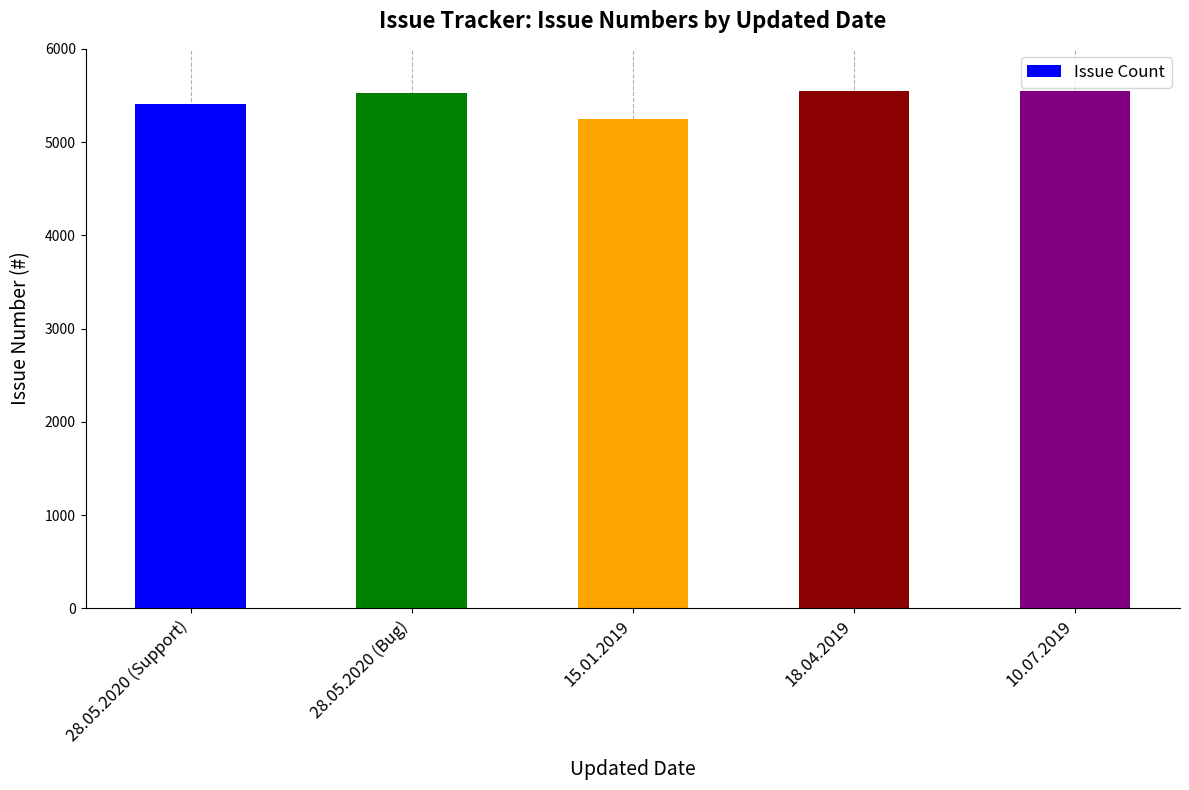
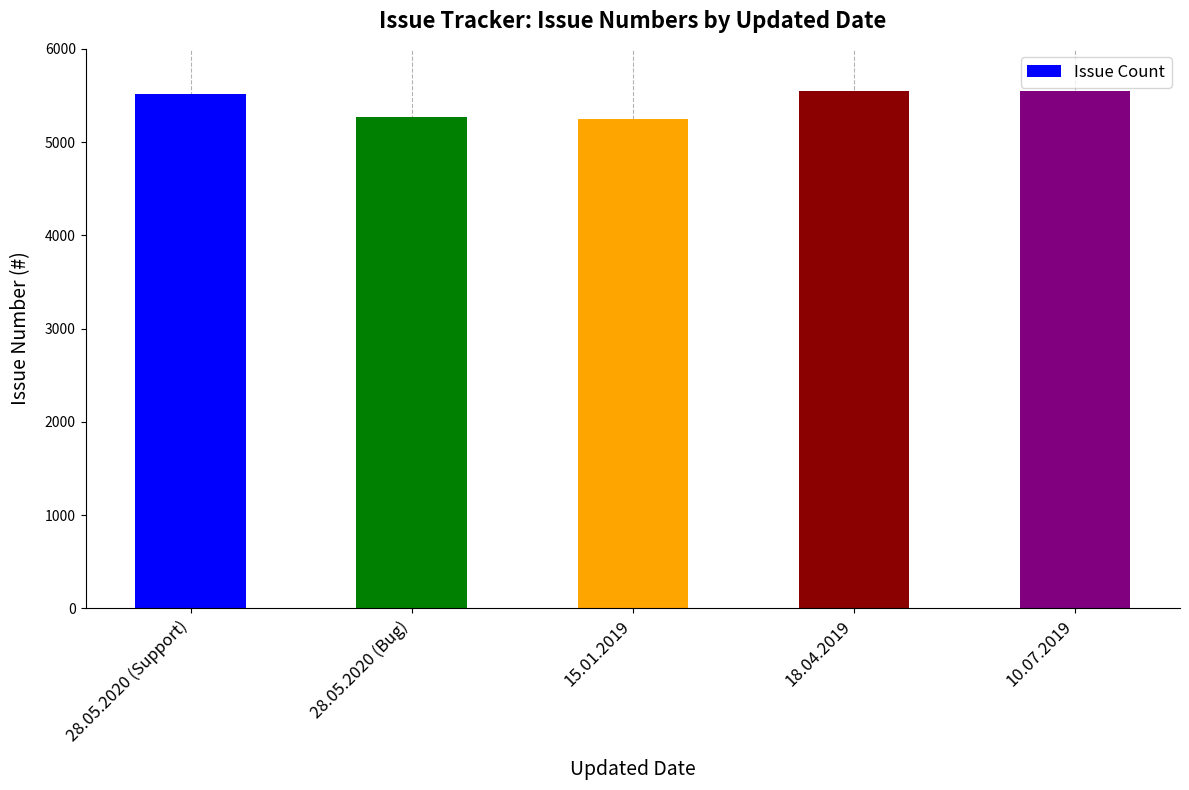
  {
-   "28.05.2020 (Support)": 5400,
-   "28.05.2020 (Bug)": 5500,
+   "28.05.2020 (Support)": 5500,
+   "28.05.2020 (Bug)": 5300,
    "15.01.2019": 5200,
    "18.04.2019": 5600,
    "10.07.2019": 5600
  }
